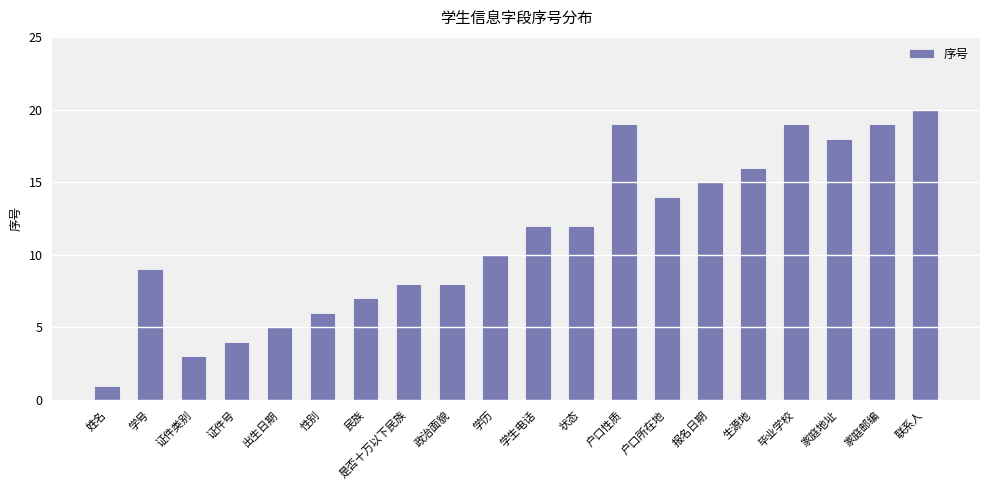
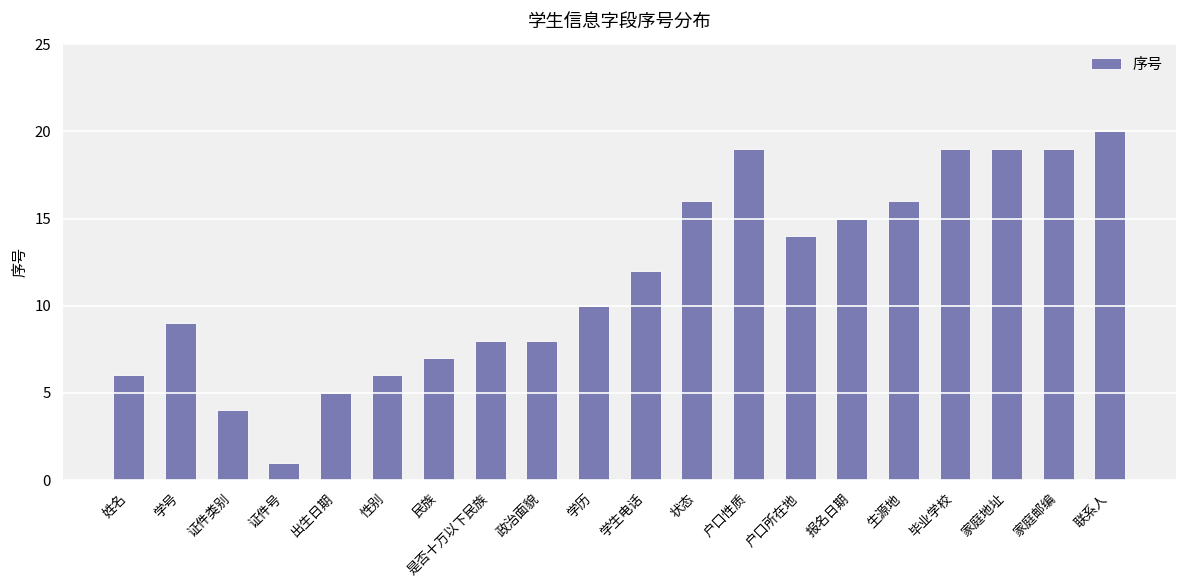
  {
-   "姓名": 1,
+   "姓名": 6,
    "学号": 9,
-   "证件类别": 3,
-   "证件号": 4,
+   "证件类别": 4,
+   "证件号": 1,
    "出生日期": 5,
    "性别": 6,
    "民族": 7,
    "是否十万以下民族": 8,
    "政治面貌": 8,
    "学历": 10,
    "学生电话": 12,
-   "状态": 12,
+   "状态": 16,
    "户口性质": 19,
    "户口所在地": 14,
    "报名日期": 15,
    "生源地": 16,
    "毕业学校": 19,
-   "家庭地址": 18,
+   "家庭地址": 19,
    "家庭邮编": 19,
    "联系人": 20
  }
